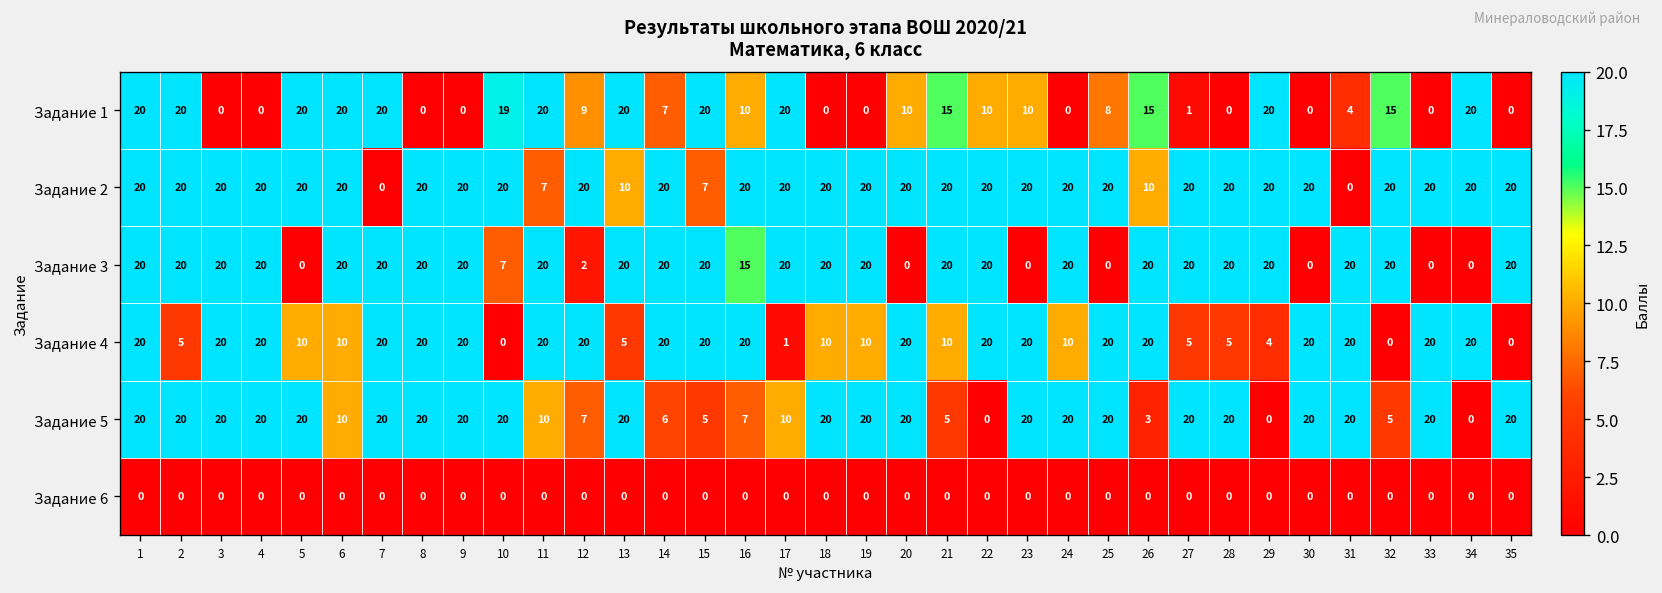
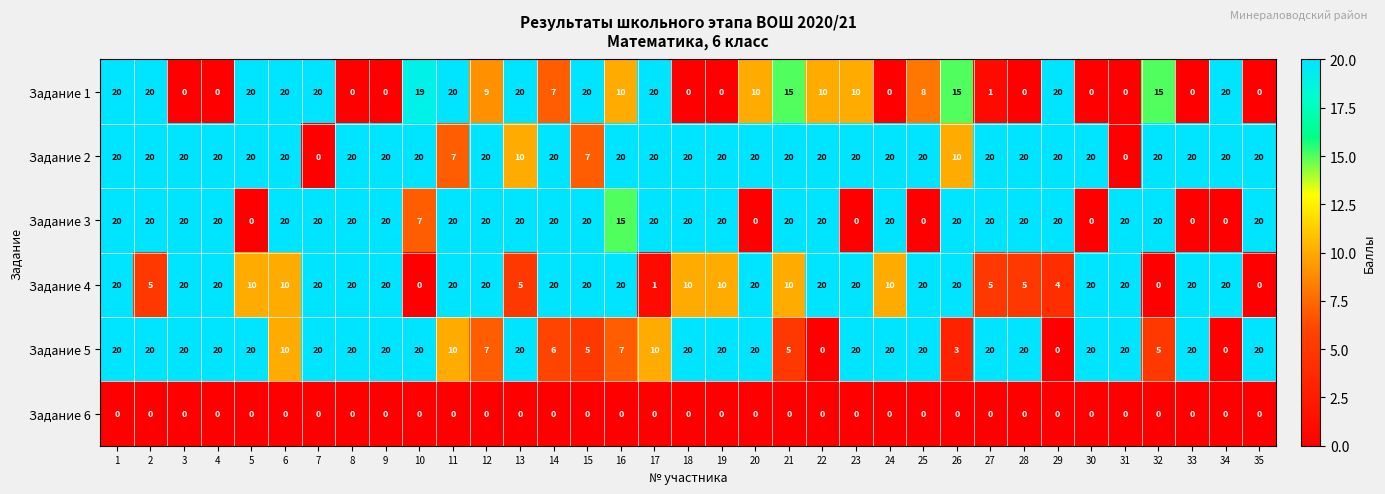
  {
    "Задание 1": {
      "1": 20,
      "2": 20,
      "3": 0,
      "4": 0,
      "5": 20,
      "6": 20,
      "7": 20,
      "8": 0,
      "9": 0,
      "10": 19,
      "11": 20,
      "12": 9,
      "13": 20,
      "14": 7,
      "15": 20,
      "16": 10,
      "17": 20,
      "18": 0,
      "19": 0,
      "20": 10,
      "21": 15,
      "22": 10,
      "23": 10,
      "24": 0,
      "25": 8,
      "26": 15,
      "27": 1,
      "28": 0,
      "29": 20,
      "30": 0,
-     "31": 4,
+     "31": 0,
      "32": 15,
      "33": 0,
      "34": 20,
      "35": 0
    },
    "Задание 3": {
      "1": 20,
      "2": 20,
      "3": 20,
      "4": 20,
      "5": 0,
      "6": 20,
      "7": 20,
      "8": 20,
      "9": 20,
      "10": 7,
      "11": 20,
-     "12": 2,
+     "12": 20,
      "13": 20,
      "14": 20,
      "15": 20,
      "16": 15,
      "17": 20,
      "18": 20,
      "19": 20,
      "20": 0,
      "21": 20,
      "22": 20,
      "23": 0,
      "24": 20,
      "25": 0,
      "26": 20,
      "27": 20,
      "28": 20,
      "29": 20,
      "30": 0,
      "31": 20,
      "32": 20,
      "33": 0,
      "34": 0,
      "35": 20
    }
  }
